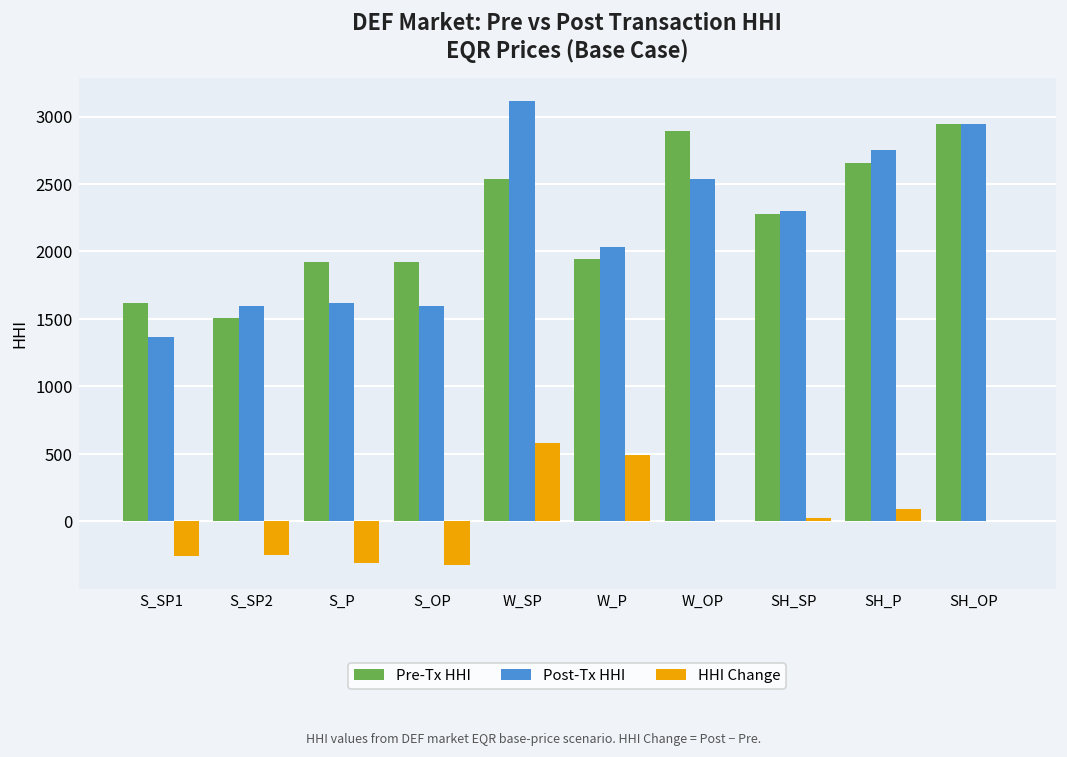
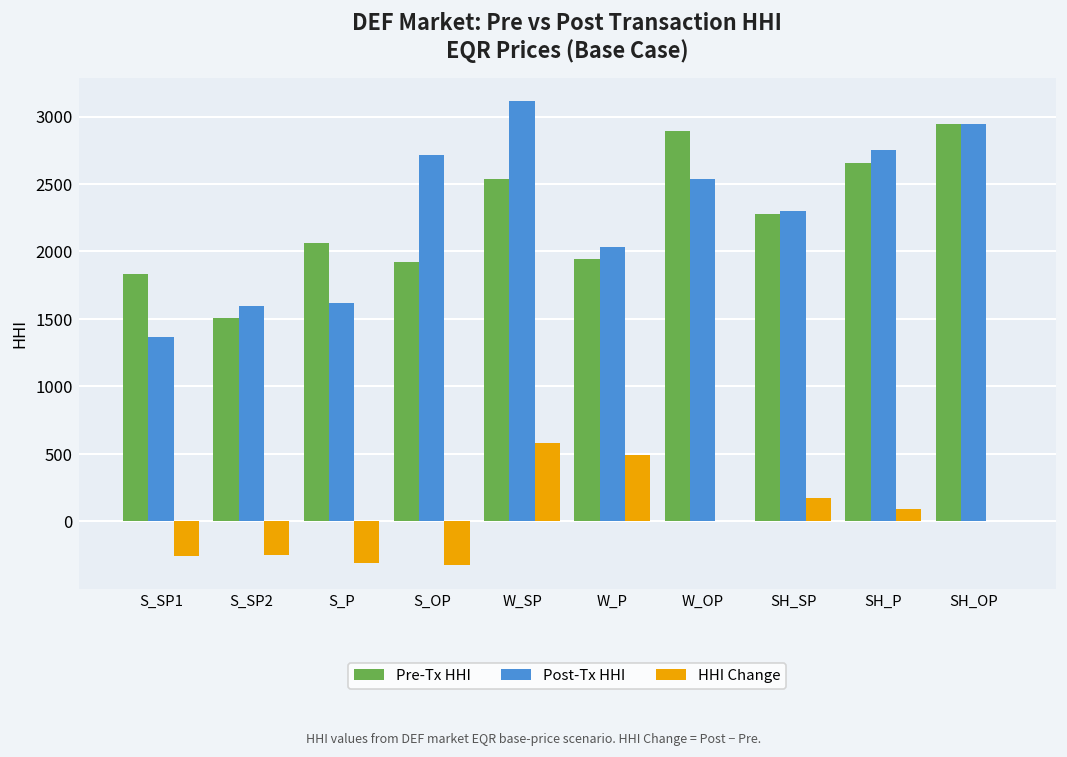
  {
    "Pre-Tx HHI": {
-     "S_SP1": 1620,
+     "S_SP1": 1840,
      "S_SP2": 1510,
-     "S_P": 1930,
+     "S_P": 2060,
      "S_OP": 1930,
      "W_SP": 2540,
      "W_P": 1940,
      "W_OP": 2890,
      "SH_SP": 2280,
      "SH_P": 2660,
      "SH_OP": 2950
    },
    "Post-Tx HHI": {
      "S_SP1": 1370,
      "S_SP2": 1590,
      "S_P": 1620,
-     "S_OP": 1600,
+     "S_OP": 2710,
      "W_SP": 3120,
      "W_P": 2030,
      "W_OP": 2540,
      "SH_SP": 2300,
      "SH_P": 2750,
      "SH_OP": 2950
    },
    "HHI Change": {
      "S_SP1": -260,
      "S_SP2": -250,
      "S_P": -310,
      "S_OP": -330,
      "W_SP": 580,
      "W_P": 490,
      "W_OP": 0,
-     "SH_SP": 20,
+     "SH_SP": 170,
      "SH_P": 90,
      "SH_OP": 0
    }
  }
